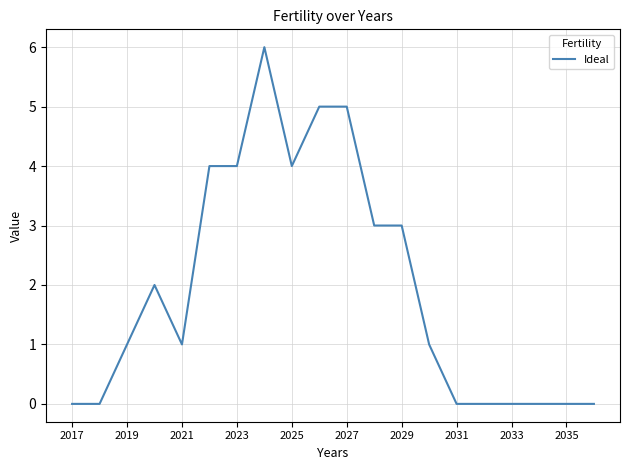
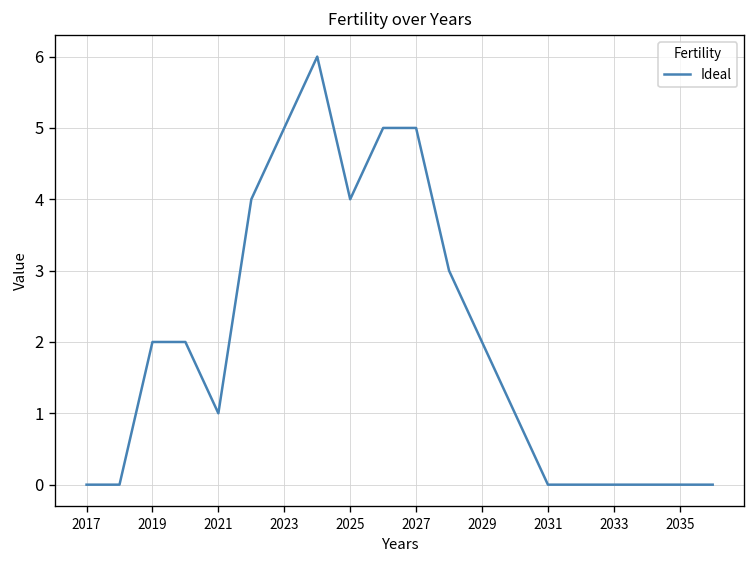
  {
    "2017": 0,
-   "2019": 1,
+   "2019": 2,
    "2021": 1,
-   "2023": 4,
+   "2023": 5,
    "2025": 4,
    "2027": 5,
-   "2029": 3,
+   "2029": 2,
    "2031": 0,
    "2033": 0,
    "2035": 0
  }
